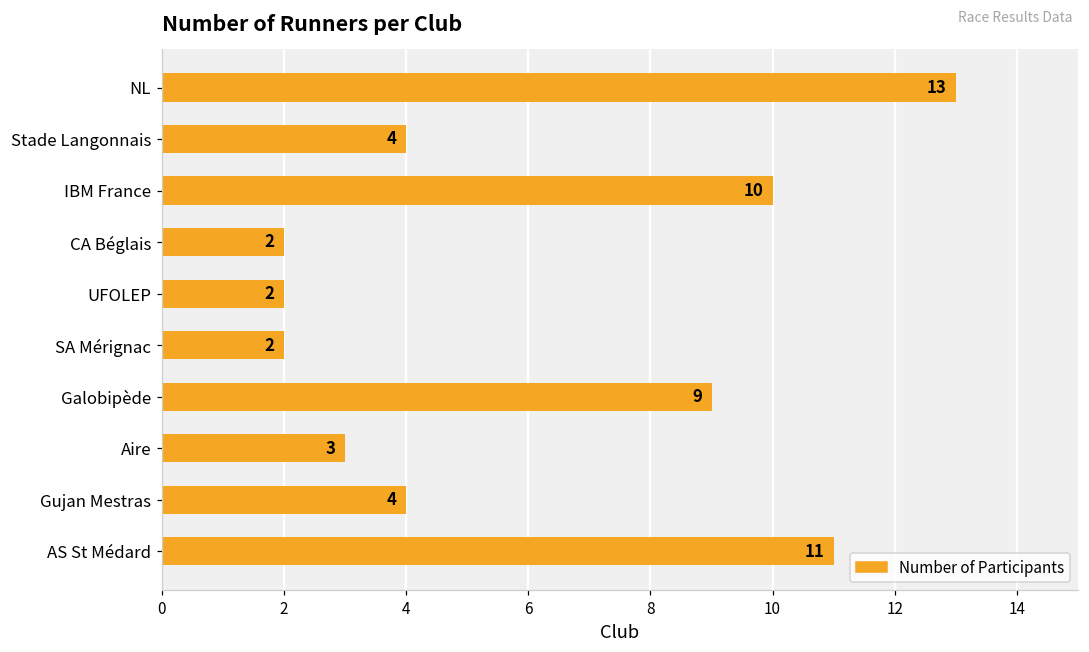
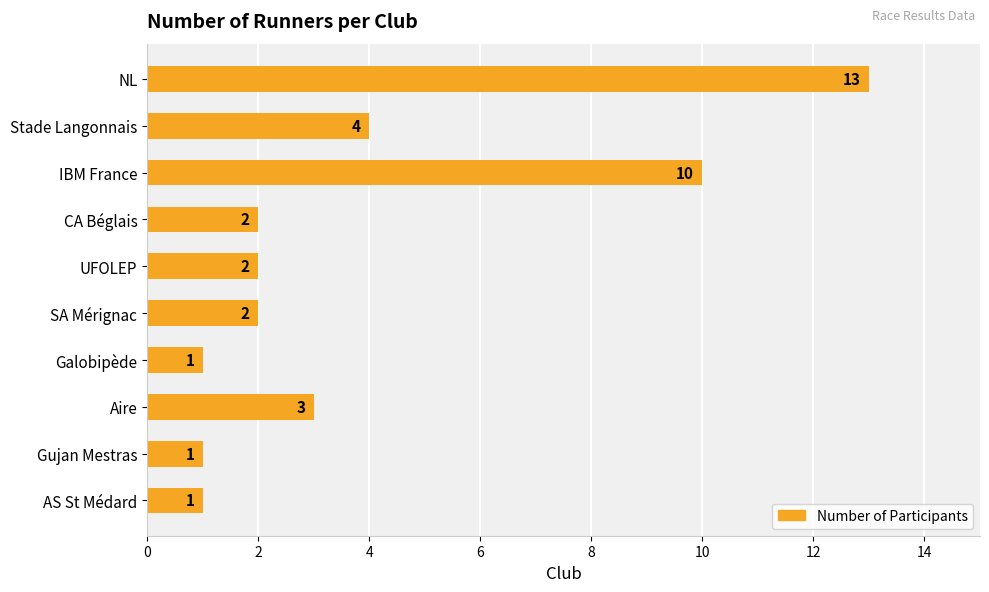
  {
    "NL": 13,
    "Stade Langonnais": 4,
    "IBM France": 10,
    "CA Béglais": 2,
    "UFOLEP": 2,
    "SA Mérignac": 2,
-   "Galobipède": 9,
+   "Galobipède": 1,
    "Aire": 3,
-   "Gujan Mestras": 4,
-   "AS St Médard": 11
+   "Gujan Mestras": 1,
+   "AS St Médard": 1
  }
